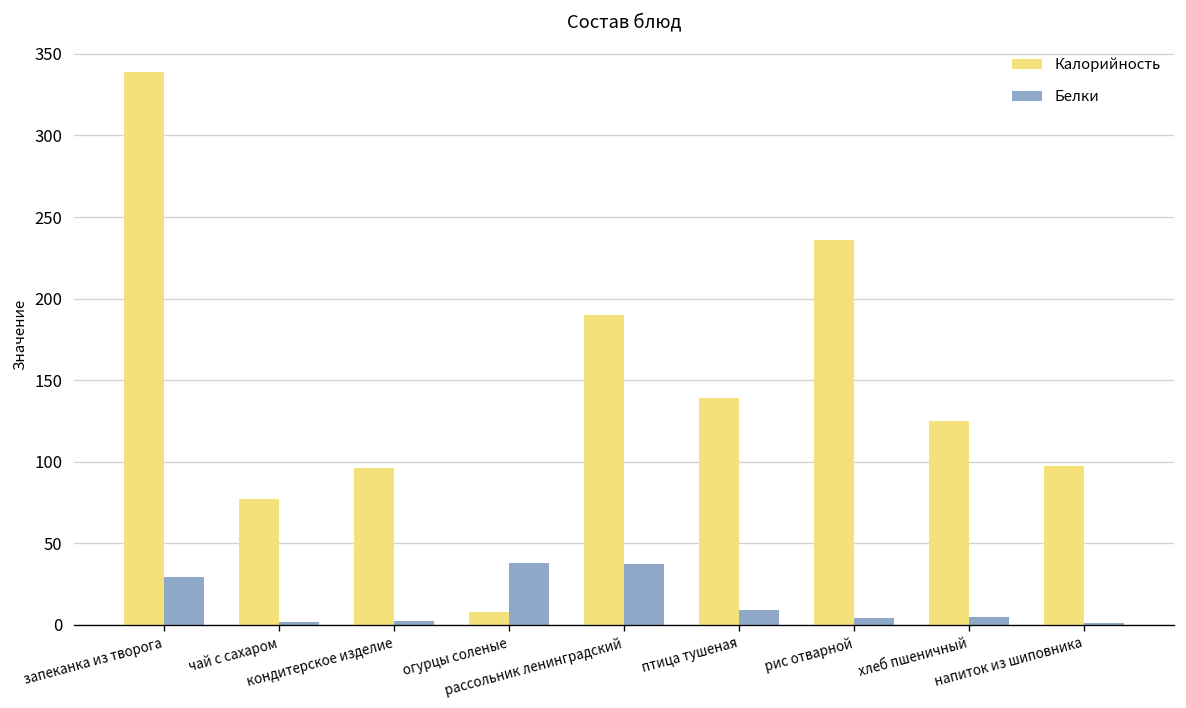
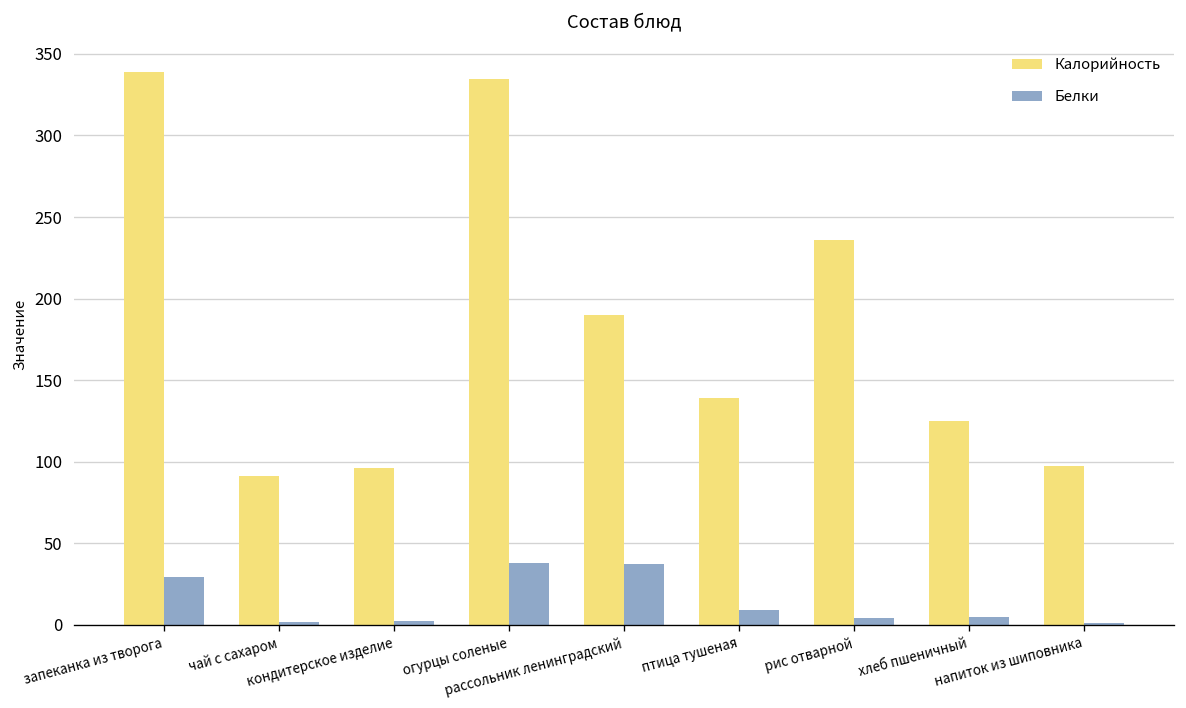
  {
    "Калорийность": {
      "запеканка из творога": 339,
-     "чай с сахаром": 77,
+     "чай с сахаром": 91,
      "кондитерское изделие": 96,
-     "огурцы соленые": 8,
+     "огурцы соленые": 335,
      "рассольник ленинградский": 190,
      "птица тушеная": 139,
      "рис отварной": 236,
      "хлеб пшеничный": 125,
      "напиток из шиповника": 97
    },
    "Белки": {
      "запеканка из творога": 29,
      "кондитерское изделие": 2,
      "огурцы соленые": 38,
      "рассольник ленинградский": 37,
      "птица тушеная": 9,
      "рис отварной": 4,
      "хлеб пшеничный": 5
    }
  }
